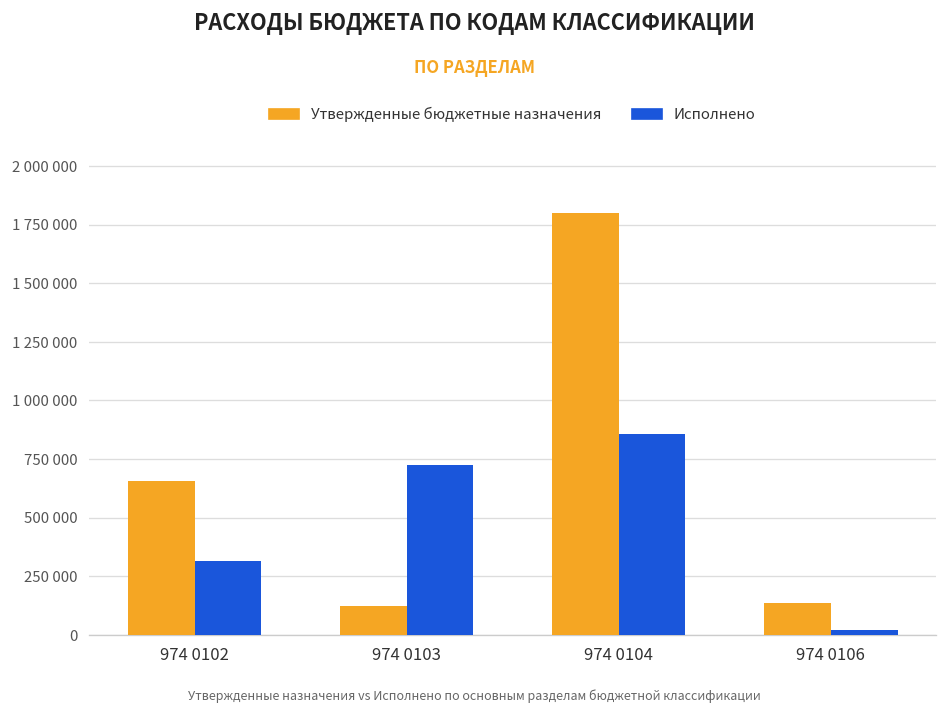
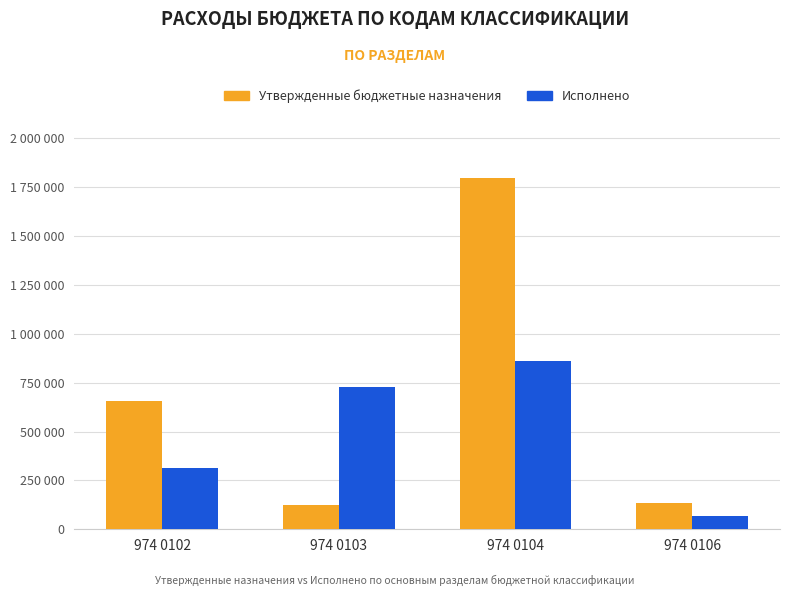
  {
    "Утвержденные бюджетные назначения": {
      "974 0102": 660000,
      "974 0103": 130000,
      "974 0104": 1800000,
      "974 0106": 130000
    },
    "Исполнено": {
      "974 0102": 320000,
      "974 0103": 730000,
      "974 0104": 860000,
-     "974 0106": 20000
+     "974 0106": 70000
    }
  }
